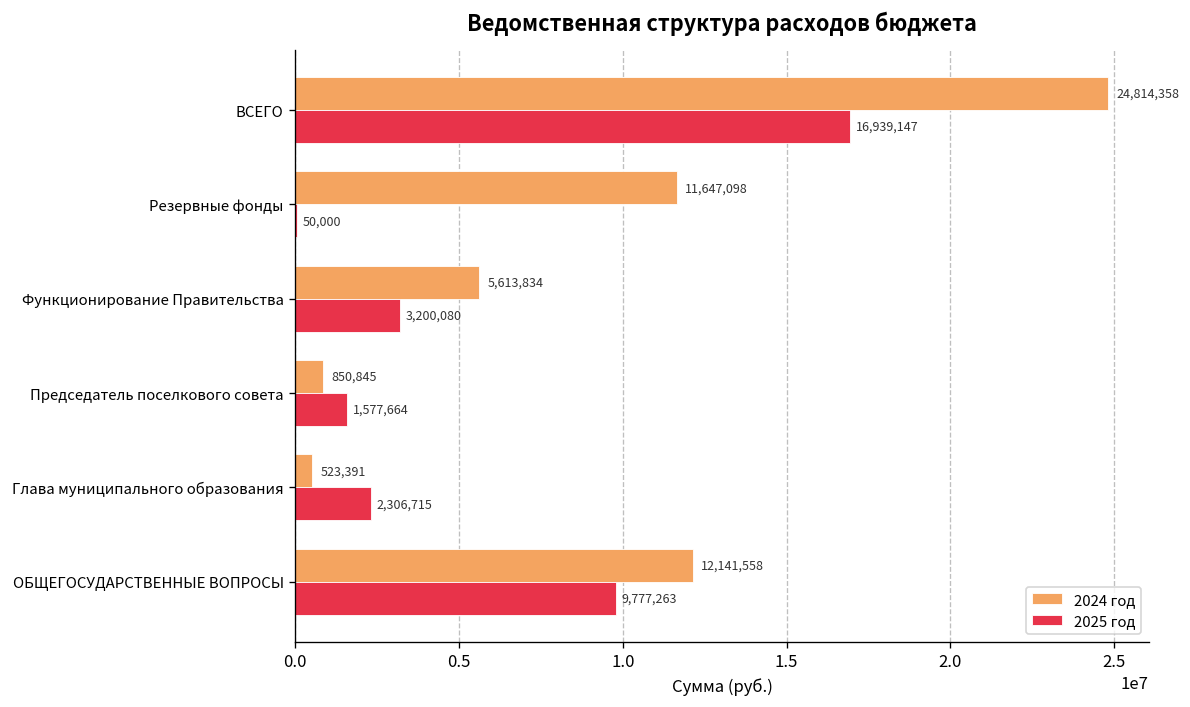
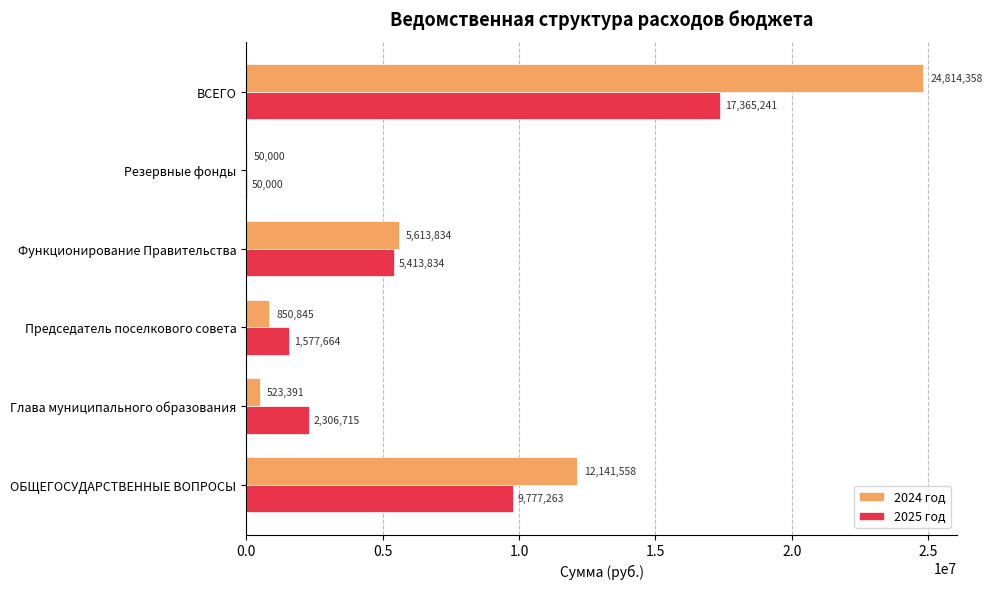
  {
    "2024 год": {
      "ВСЕГО": "24,814,358",
-     "Резервные фонды": "11,647,098",
+     "Резервные фонды": "50,000",
      "Функционирование Правительства": "5,613,834",
      "Председатель поселкового совета": "850,845",
      "Глава муниципального образования": "523,391",
      "ОБЩЕГОСУДАРСТВЕННЫЕ ВОПРОСЫ": "12,141,558"
    },
    "2025 год": {
-     "ВСЕГО": "16,939,147",
+     "ВСЕГО": "17,365,241",
      "Резервные фонды": "50,000",
-     "Функционирование Правительства": "3,200,080",
+     "Функционирование Правительства": "5,413,834",
      "Председатель поселкового совета": "1,577,664",
      "Глава муниципального образования": "2,306,715",
      "ОБЩЕГОСУДАРСТВЕННЫЕ ВОПРОСЫ": "9,777,263"
    }
  }
